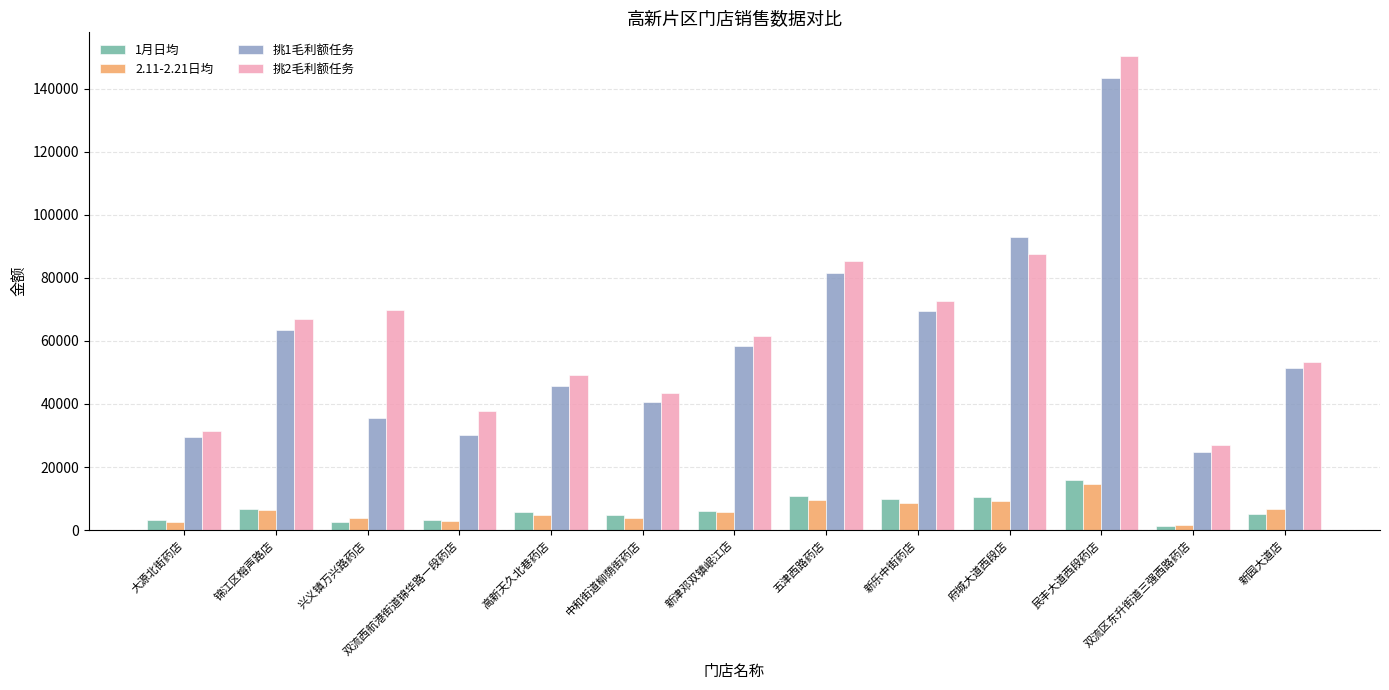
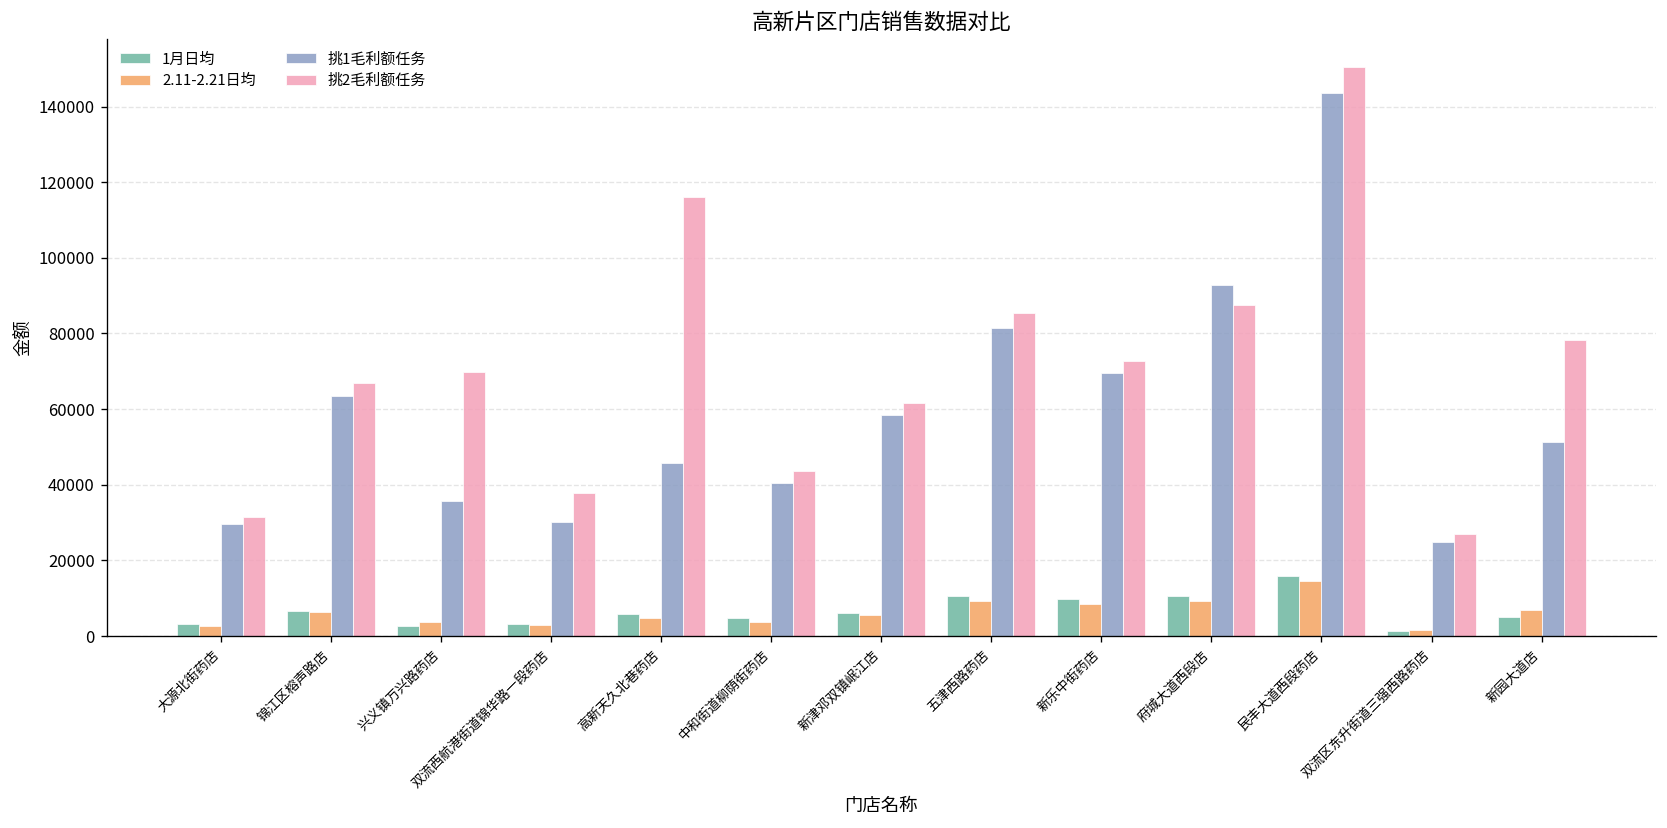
  {
    "2.11-2.21日均": {
      "大源北街药店": 3000,
      "锦江区榕声路店": 6000,
      "兴义镇万兴路药店": 4000,
      "双流西航港街道锦华路一段药店": 3000,
      "高新天久北巷药店": 5000,
      "中和街道柳荫街药店": 4000,
      "新津邓双镇岷江店": 6000,
      "五津西路药店": 9000,
      "新乐中街药店": 9000,
      "府城大道西段店": 9000,
      "民丰大道西段药店": 15000,
      "双流区东升街道三强西路药店": 2000,
      "新园大道店": 7000
    },
    "挑2毛利额任务": {
      "大源北街药店": 31000,
      "锦江区榕声路店": 67000,
      "兴义镇万兴路药店": 70000,
      "双流西航港街道锦华路一段药店": 38000,
-     "高新天久北巷药店": 49000,
+     "高新天久北巷药店": 116000,
      "中和街道柳荫街药店": 44000,
      "新津邓双镇岷江店": 62000,
      "五津西路药店": 85000,
      "新乐中街药店": 73000,
      "府城大道西段店": 88000,
      "民丰大道西段药店": 150000,
      "双流区东升街道三强西路药店": 27000,
-     "新园大道店": 53000
+     "新园大道店": 78000
    }
  }
